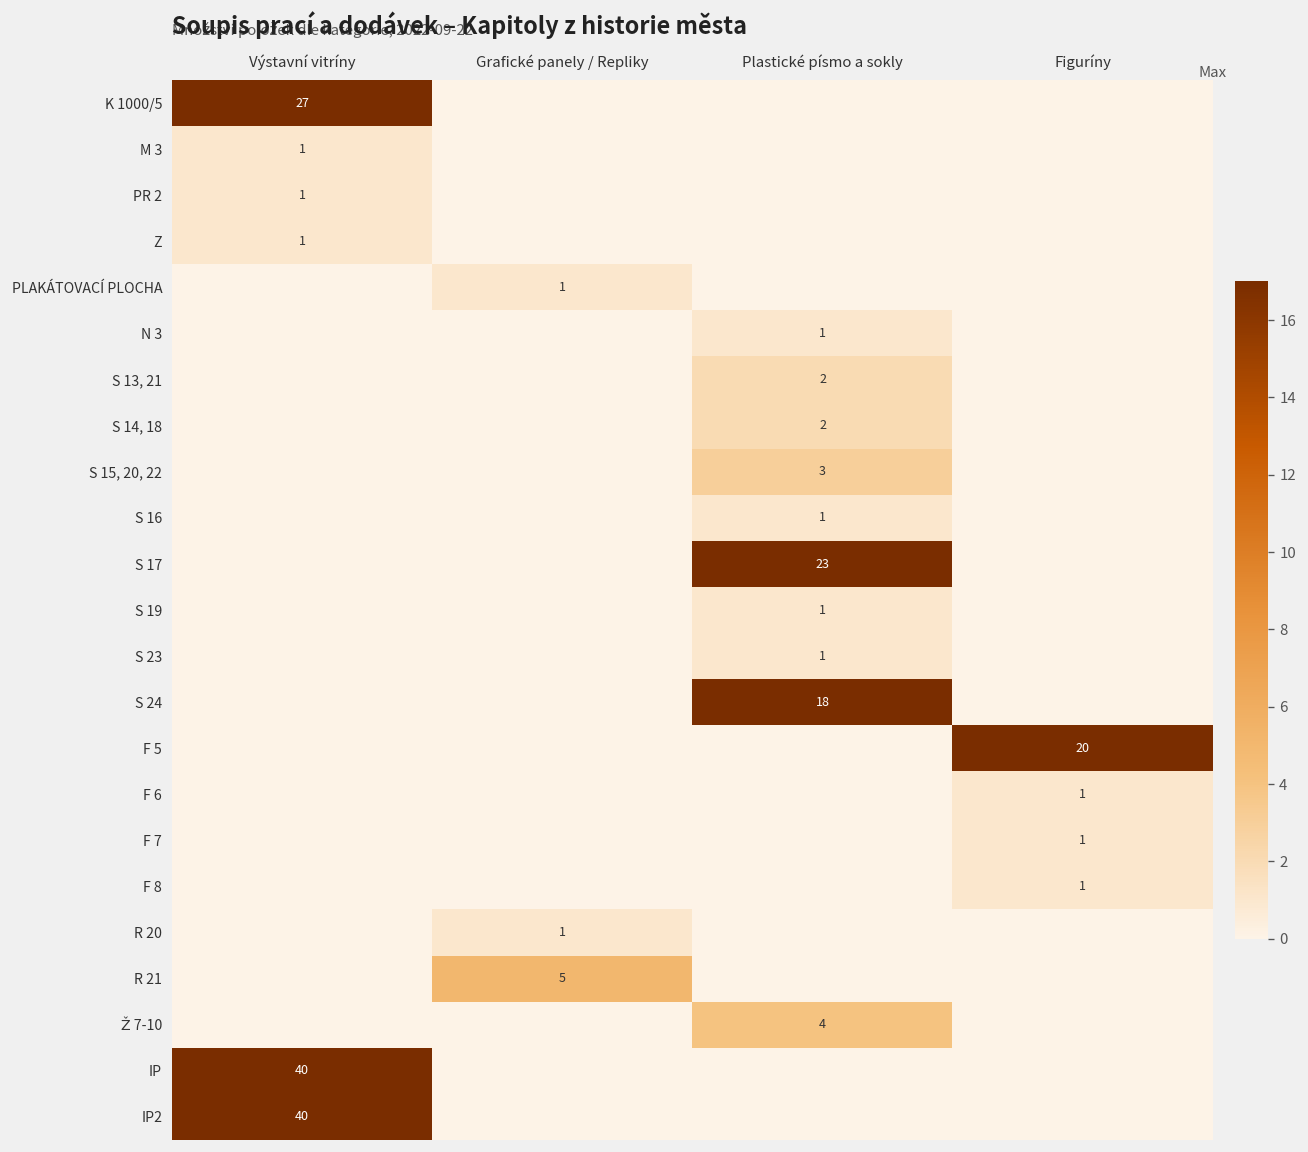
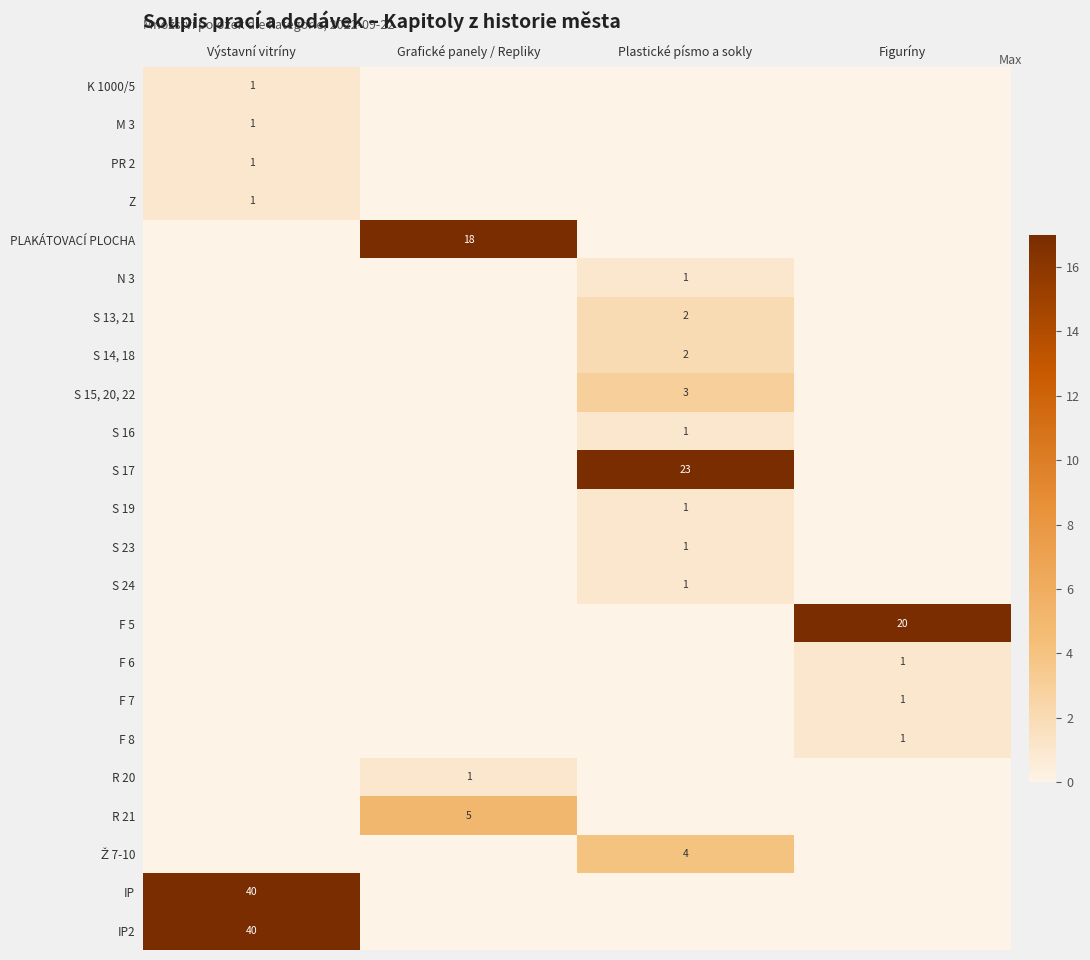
  {
    "K 1000/5": {
-     "Výstavní vitríny": 27
+     "Výstavní vitríny": 1
    },
    "M 3": {
      "Výstavní vitríny": 1
    },
    "PR 2": {
      "Výstavní vitríny": 1
    },
    "Z": {
      "Výstavní vitríny": 1
    },
    "PLAKÁTOVACÍ PLOCHA": {
-     "Grafické panely / Repliky": 1
+     "Grafické panely / Repliky": 18
    },
    "N 3": {
      "Plastické písmo a sokly": 1
    },
    "S 13, 21": {
      "Plastické písmo a sokly": 2
    },
    "S 14, 18": {
      "Plastické písmo a sokly": 2
    },
    "S 15, 20, 22": {
      "Plastické písmo a sokly": 3
    },
    "S 16": {
      "Plastické písmo a sokly": 1
    },
    "S 17": {
      "Plastické písmo a sokly": 23
    },
    "S 19": {
      "Plastické písmo a sokly": 1
    },
    "S 23": {
      "Plastické písmo a sokly": 1
    },
    "S 24": {
-     "Plastické písmo a sokly": 18
+     "Plastické písmo a sokly": 1
    },
    "F 5": {
      "Figuríny": 20
    },
    "F 6": {
      "Figuríny": 1
    },
    "F 7": {
      "Figuríny": 1
    },
    "F 8": {
      "Figuríny": 1
    },
    "R 20": {
      "Grafické panely / Repliky": 1
    },
    "R 21": {
      "Grafické panely / Repliky": 5
    },
    "Ž 7-10": {
      "Plastické písmo a sokly": 4
    },
    "IP": {
      "Výstavní vitríny": 40
    },
    "IP2": {
      "Výstavní vitríny": 40
    }
  }
